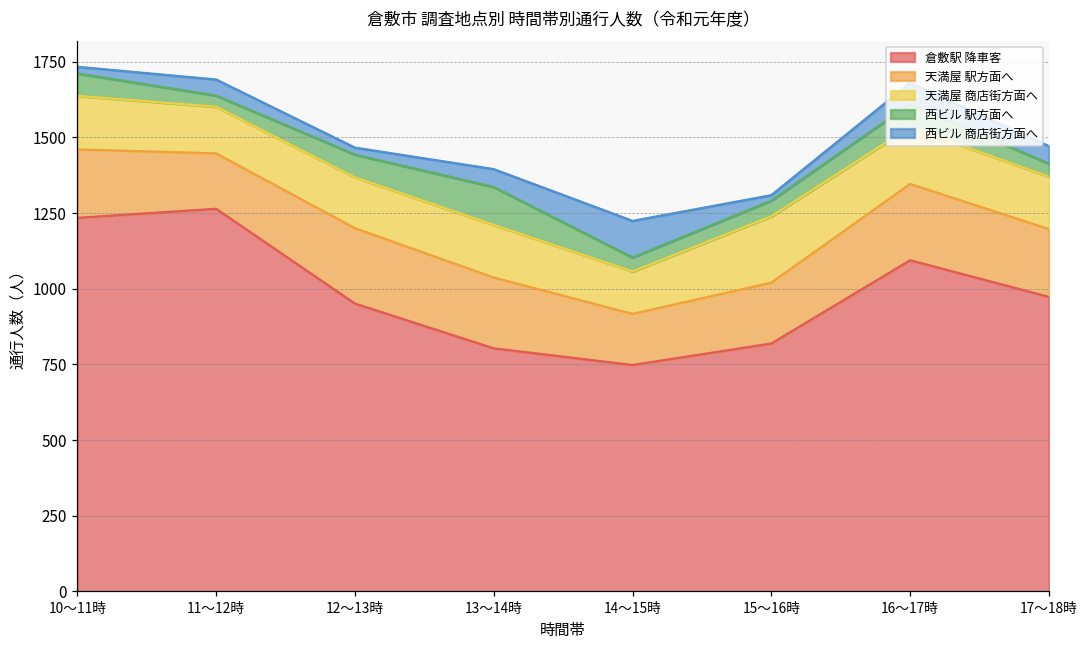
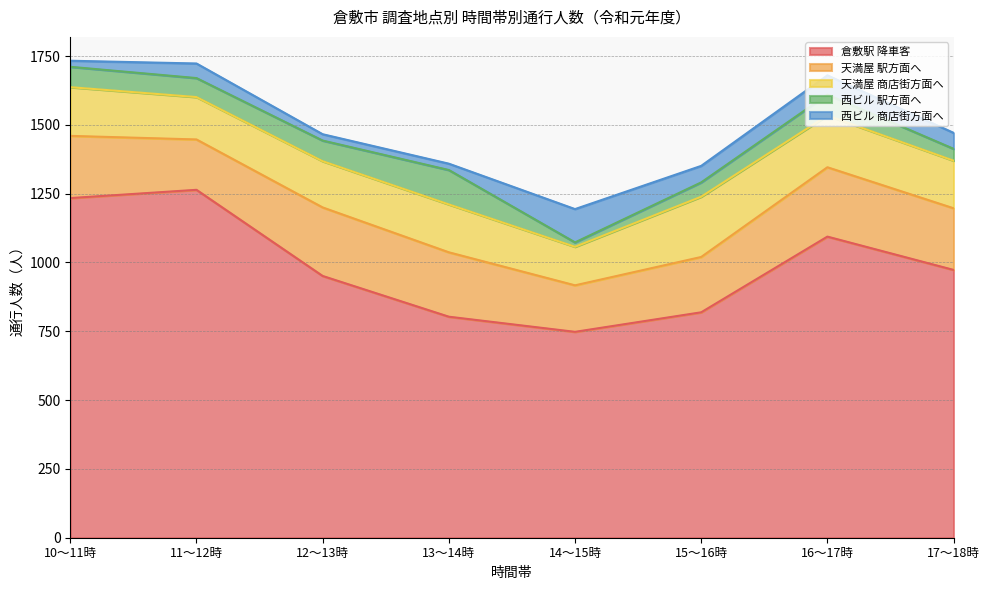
  {
    "倉敷駅 降車客": {
      "10～11時": 1230,
      "11～12時": 1260,
      "12～13時": 950,
      "13～14時": 800,
      "14～15時": 750,
      "15～16時": 820,
      "16～17時": 1090,
      "17～18時": 970
    },
    "西ビル 駅方面へ": {
      "10～11時": 70,
-     "11～12時": 40,
+     "11～12時": 70,
      "12～13時": 80,
      "13～14時": 130,
-     "14～15時": 50,
+     "14～15時": 20,
      "15～16時": 50,
      "17～18時": 40
    },
    "西ビル 商店街方面へ": {
      "10～11時": 20,
      "11～12時": 50,
      "12～13時": 20,
-     "13～14時": 60,
+     "13～14時": 20,
      "14～15時": 120,
-     "15～16時": 20,
+     "15～16時": 60,
      "17～18時": 60
    }
  }
